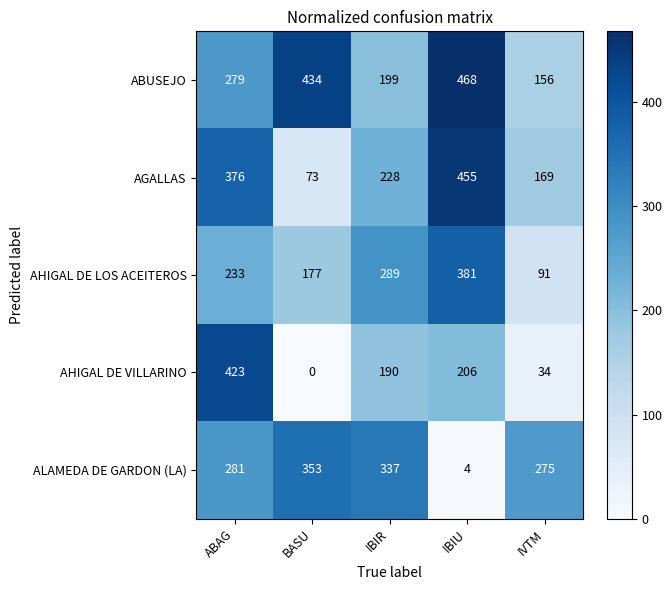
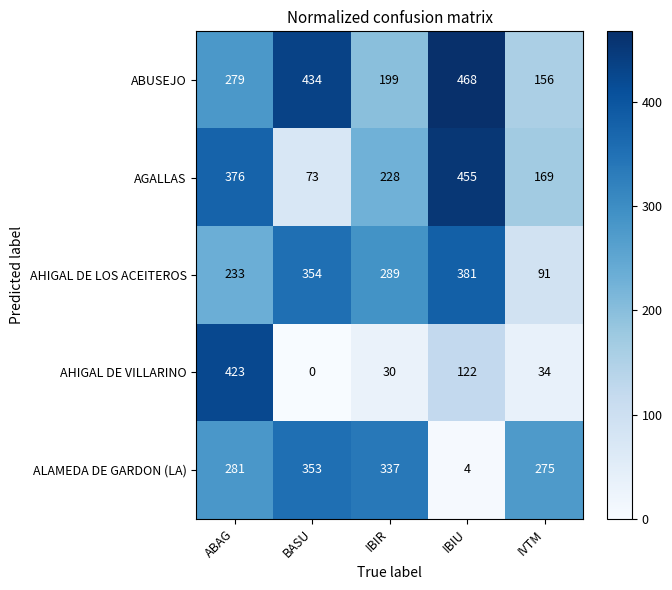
  {
    "ABUSEJO": {
      "ABAG": 279,
      "BASU": 434,
      "IBIR": 199,
      "IBIU": 468,
      "IVTM": 156
    },
    "AGALLAS": {
      "ABAG": 376,
      "BASU": 73,
      "IBIR": 228,
      "IBIU": 455,
      "IVTM": 169
    },
    "AHIGAL DE LOS ACEITEROS": {
      "ABAG": 233,
-     "BASU": 177,
+     "BASU": 354,
      "IBIR": 289,
      "IBIU": 381,
      "IVTM": 91
    },
    "AHIGAL DE VILLARINO": {
      "ABAG": 423,
      "BASU": 0,
-     "IBIR": 190,
-     "IBIU": 206,
+     "IBIR": 30,
+     "IBIU": 122,
      "IVTM": 34
    },
    "ALAMEDA DE GARDON (LA)": {
      "ABAG": 281,
      "BASU": 353,
      "IBIR": 337,
      "IBIU": 4,
      "IVTM": 275
    }
  }
